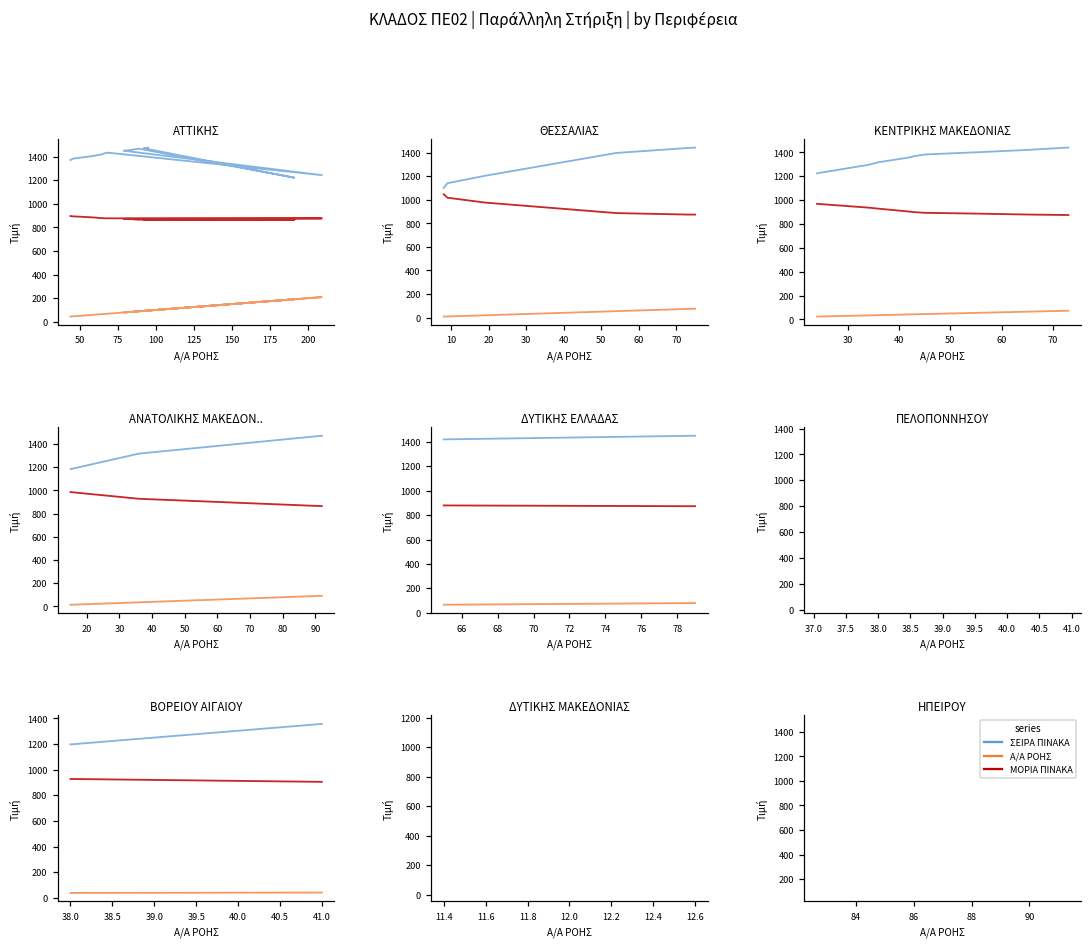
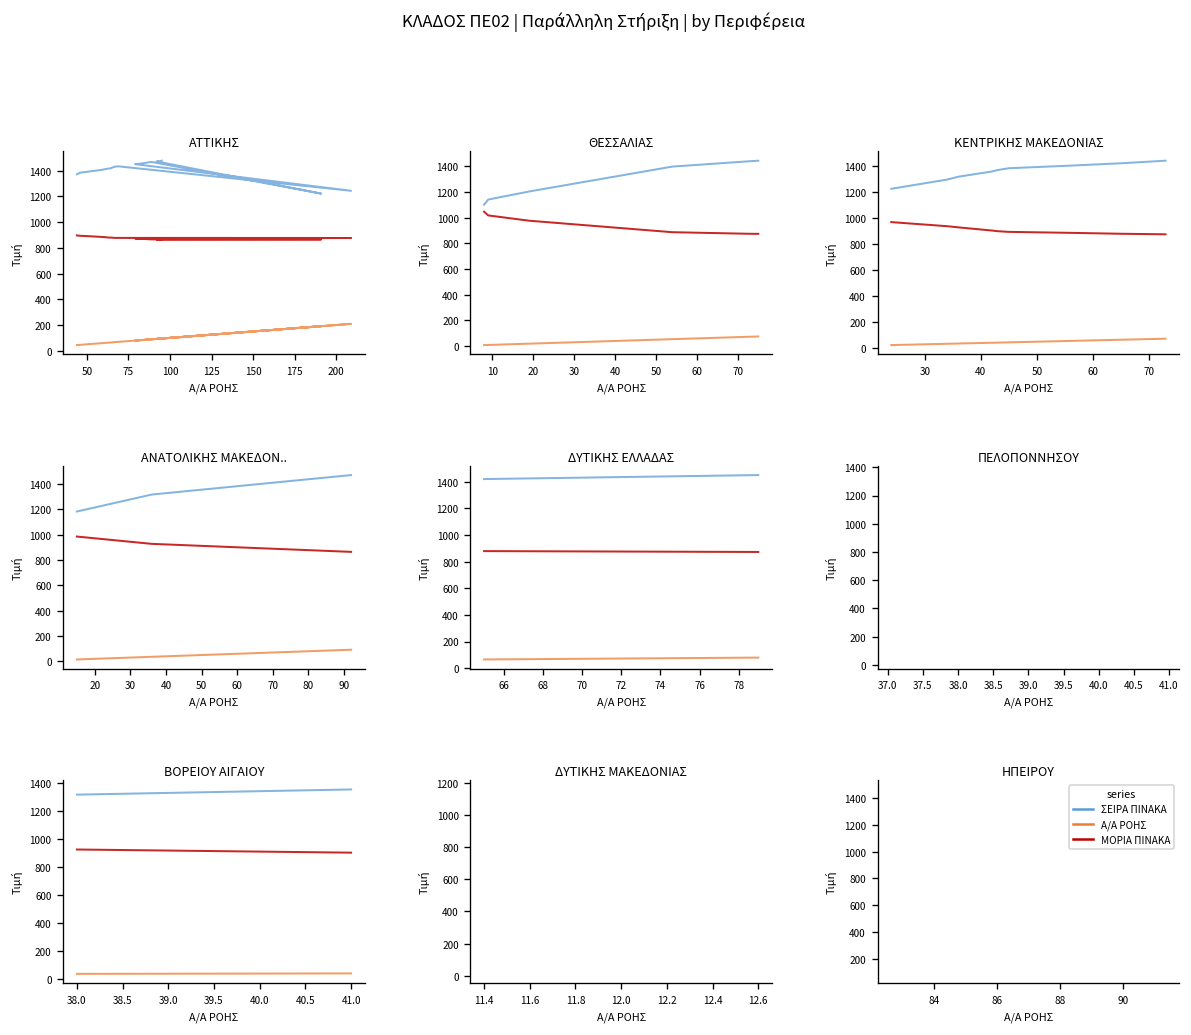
  {
    "ΠΕΛΟΠΟΝΝΗΣΟΥ": {
      "ΣΕΙΡΑ ΠΙΝΑΚΑ": {
        "39.0": 1350
      },
      "Α/Α ΡΟΗΣ": {
        "39.0": 40
      },
      "ΜΟΡΙΑ ΠΙΝΑΚΑ": {
        "39.0": 920
      }
    },
    "ΒΟΡΕΙΟΥ ΑΙΓΑΙΟΥ": {
      "ΣΕΙΡΑ ΠΙΝΑΚΑ": {
-       "38.0": 1200,
+       "38.0": 1320,
        "41.0": 1360
      },
      "Α/Α ΡΟΗΣ": {
        "38.0": 40,
        "41.0": 40
      },
      "ΜΟΡΙΑ ΠΙΝΑΚΑ": {
        "38.0": 930,
        "41.0": 900
      }
    },
    "ΔΥΤΙΚΗΣ ΜΑΚΕΔΟΝΙΑΣ": {
      "ΣΕΙΡΑ ΠΙΝΑΚΑ": {
        "12.0": 1160
      },
      "Α/Α ΡΟΗΣ": {
        "12.0": 10
      },
      "ΜΟΡΙΑ ΠΙΝΑΚΑ": {
        "12.0": 1010
      }
    }
  }
